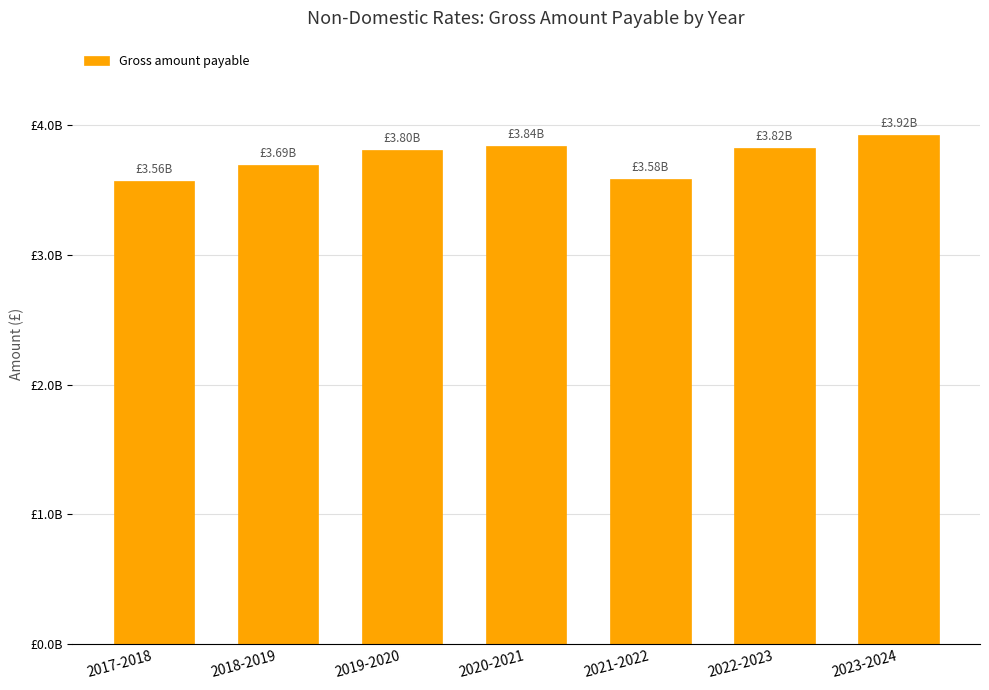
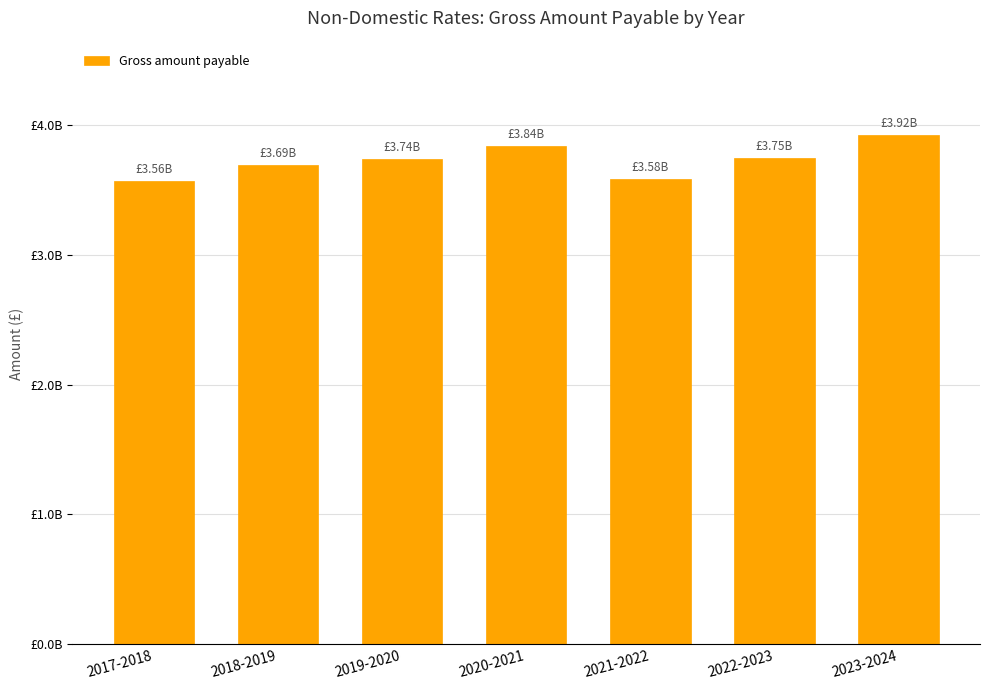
  {
    "2017-2018": "£3.56B",
    "2018-2019": "£3.69B",
-   "2019-2020": "£3.80B",
+   "2019-2020": "£3.74B",
    "2020-2021": "£3.84B",
    "2021-2022": "£3.58B",
-   "2022-2023": "£3.82B",
+   "2022-2023": "£3.75B",
    "2023-2024": "£3.92B"
  }
